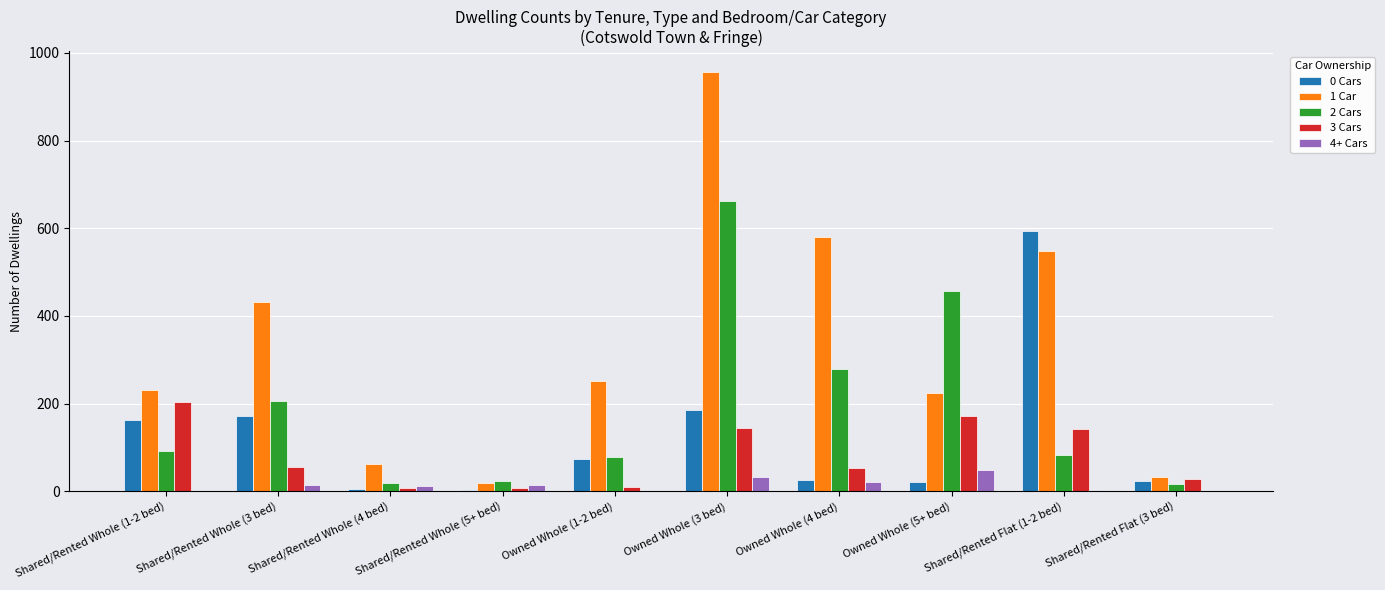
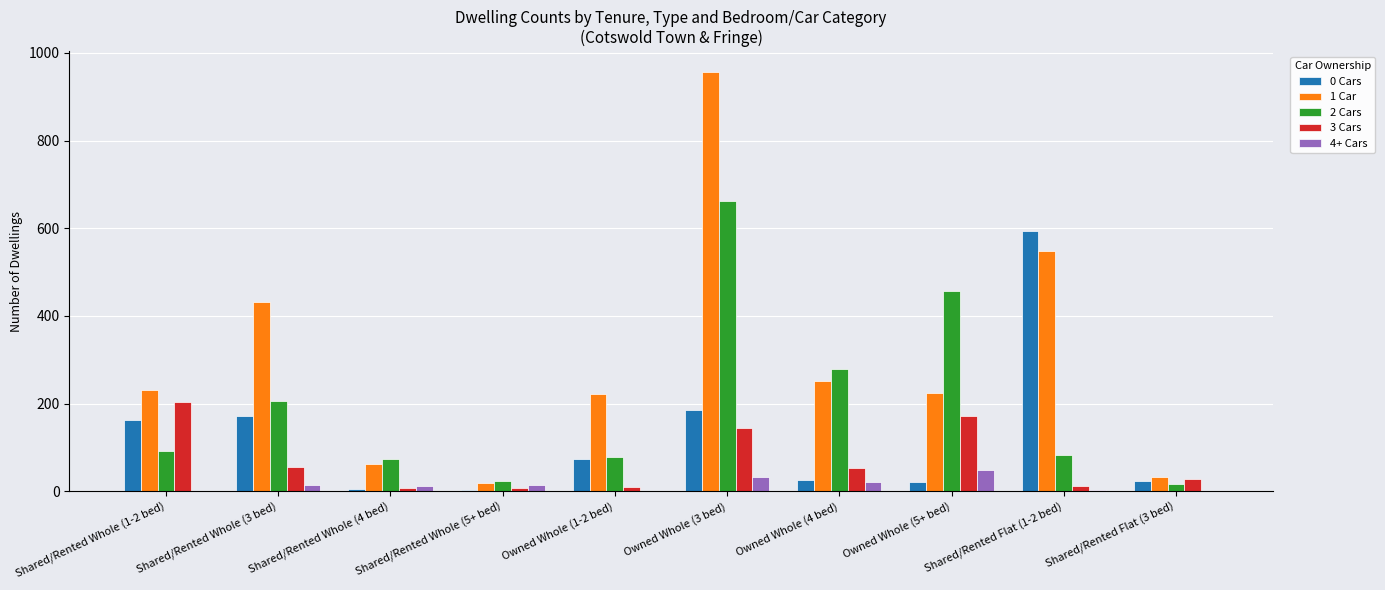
  {
    "0 Cars": {
      "Shared/Rented Whole (1-2 bed)": 160,
      "Shared/Rented Whole (3 bed)": 170,
      "Owned Whole (1-2 bed)": 70,
      "Owned Whole (3 bed)": 180,
      "Owned Whole (4 bed)": 30,
      "Owned Whole (5+ bed)": 20,
      "Shared/Rented Flat (1-2 bed)": 590,
      "Shared/Rented Flat (3 bed)": 20
    },
    "1 Car": {
      "Shared/Rented Whole (1-2 bed)": 230,
      "Shared/Rented Whole (3 bed)": 430,
      "Shared/Rented Whole (4 bed)": 60,
      "Shared/Rented Whole (5+ bed)": 20,
-     "Owned Whole (1-2 bed)": 250,
+     "Owned Whole (1-2 bed)": 220,
      "Owned Whole (3 bed)": 960,
-     "Owned Whole (4 bed)": 580,
+     "Owned Whole (4 bed)": 250,
      "Owned Whole (5+ bed)": 220,
      "Shared/Rented Flat (1-2 bed)": 550,
      "Shared/Rented Flat (3 bed)": 30
    },
    "2 Cars": {
      "Shared/Rented Whole (1-2 bed)": 90,
      "Shared/Rented Whole (3 bed)": 210,
-     "Shared/Rented Whole (4 bed)": 20,
+     "Shared/Rented Whole (4 bed)": 70,
      "Shared/Rented Whole (5+ bed)": 20,
      "Owned Whole (1-2 bed)": 80,
      "Owned Whole (3 bed)": 660,
      "Owned Whole (4 bed)": 280,
      "Owned Whole (5+ bed)": 460,
      "Shared/Rented Flat (1-2 bed)": 80,
      "Shared/Rented Flat (3 bed)": 20
    },
    "3 Cars": {
      "Shared/Rented Whole (1-2 bed)": 200,
      "Shared/Rented Whole (3 bed)": 60,
      "Shared/Rented Whole (4 bed)": 10,
      "Shared/Rented Whole (5+ bed)": 10,
      "Owned Whole (1-2 bed)": 10,
      "Owned Whole (3 bed)": 140,
      "Owned Whole (4 bed)": 50,
      "Owned Whole (5+ bed)": 170,
-     "Shared/Rented Flat (1-2 bed)": 140,
+     "Shared/Rented Flat (1-2 bed)": 10,
      "Shared/Rented Flat (3 bed)": 30
    },
    "4+ Cars": {
      "Shared/Rented Whole (1-2 bed)": 0,
      "Shared/Rented Whole (3 bed)": 20,
      "Shared/Rented Whole (4 bed)": 10,
      "Shared/Rented Whole (5+ bed)": 10,
      "Owned Whole (3 bed)": 30,
      "Owned Whole (4 bed)": 20,
      "Owned Whole (5+ bed)": 50
    }
  }
